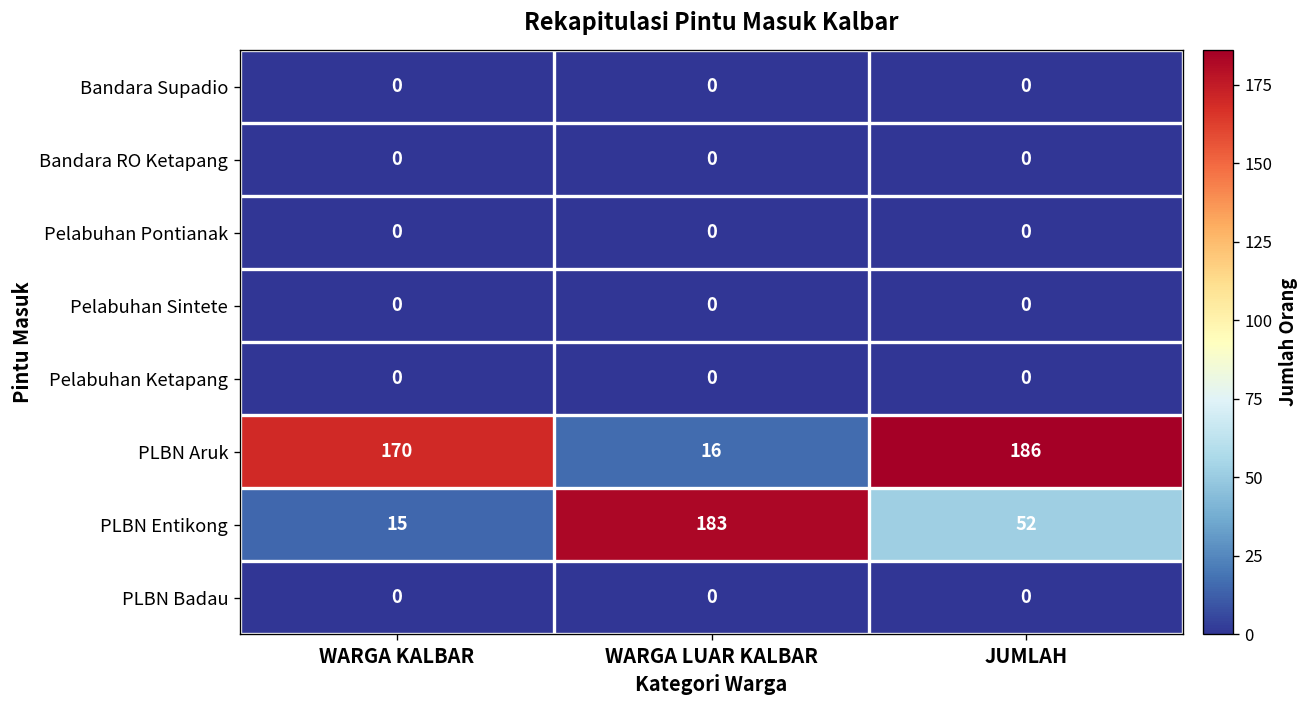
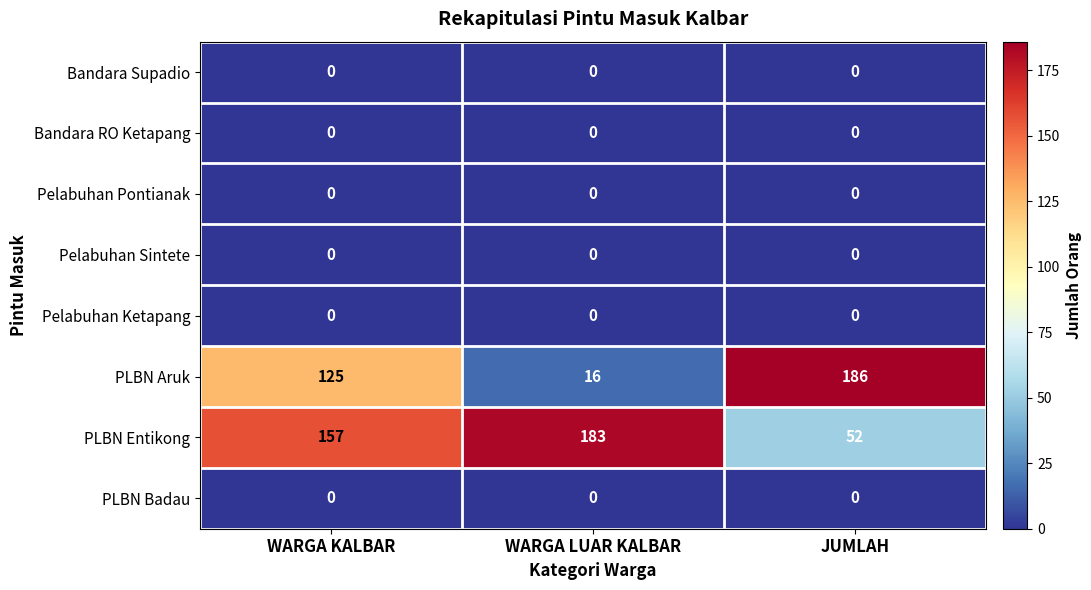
  {
    "Bandara Supadio": {
      "WARGA KALBAR": 0,
      "WARGA LUAR KALBAR": 0,
      "JUMLAH": 0
    },
    "Bandara RO Ketapang": {
      "WARGA KALBAR": 0,
      "WARGA LUAR KALBAR": 0,
      "JUMLAH": 0
    },
    "Pelabuhan Pontianak": {
      "WARGA KALBAR": 0,
      "WARGA LUAR KALBAR": 0,
      "JUMLAH": 0
    },
    "Pelabuhan Sintete": {
      "WARGA KALBAR": 0,
      "WARGA LUAR KALBAR": 0,
      "JUMLAH": 0
    },
    "Pelabuhan Ketapang": {
      "WARGA KALBAR": 0,
      "WARGA LUAR KALBAR": 0,
      "JUMLAH": 0
    },
    "PLBN Aruk": {
-     "WARGA KALBAR": 170,
+     "WARGA KALBAR": 125,
      "WARGA LUAR KALBAR": 16,
      "JUMLAH": 186
    },
    "PLBN Entikong": {
-     "WARGA KALBAR": 15,
+     "WARGA KALBAR": 157,
      "WARGA LUAR KALBAR": 183,
      "JUMLAH": 52
    },
    "PLBN Badau": {
      "WARGA KALBAR": 0,
      "WARGA LUAR KALBAR": 0,
      "JUMLAH": 0
    }
  }
